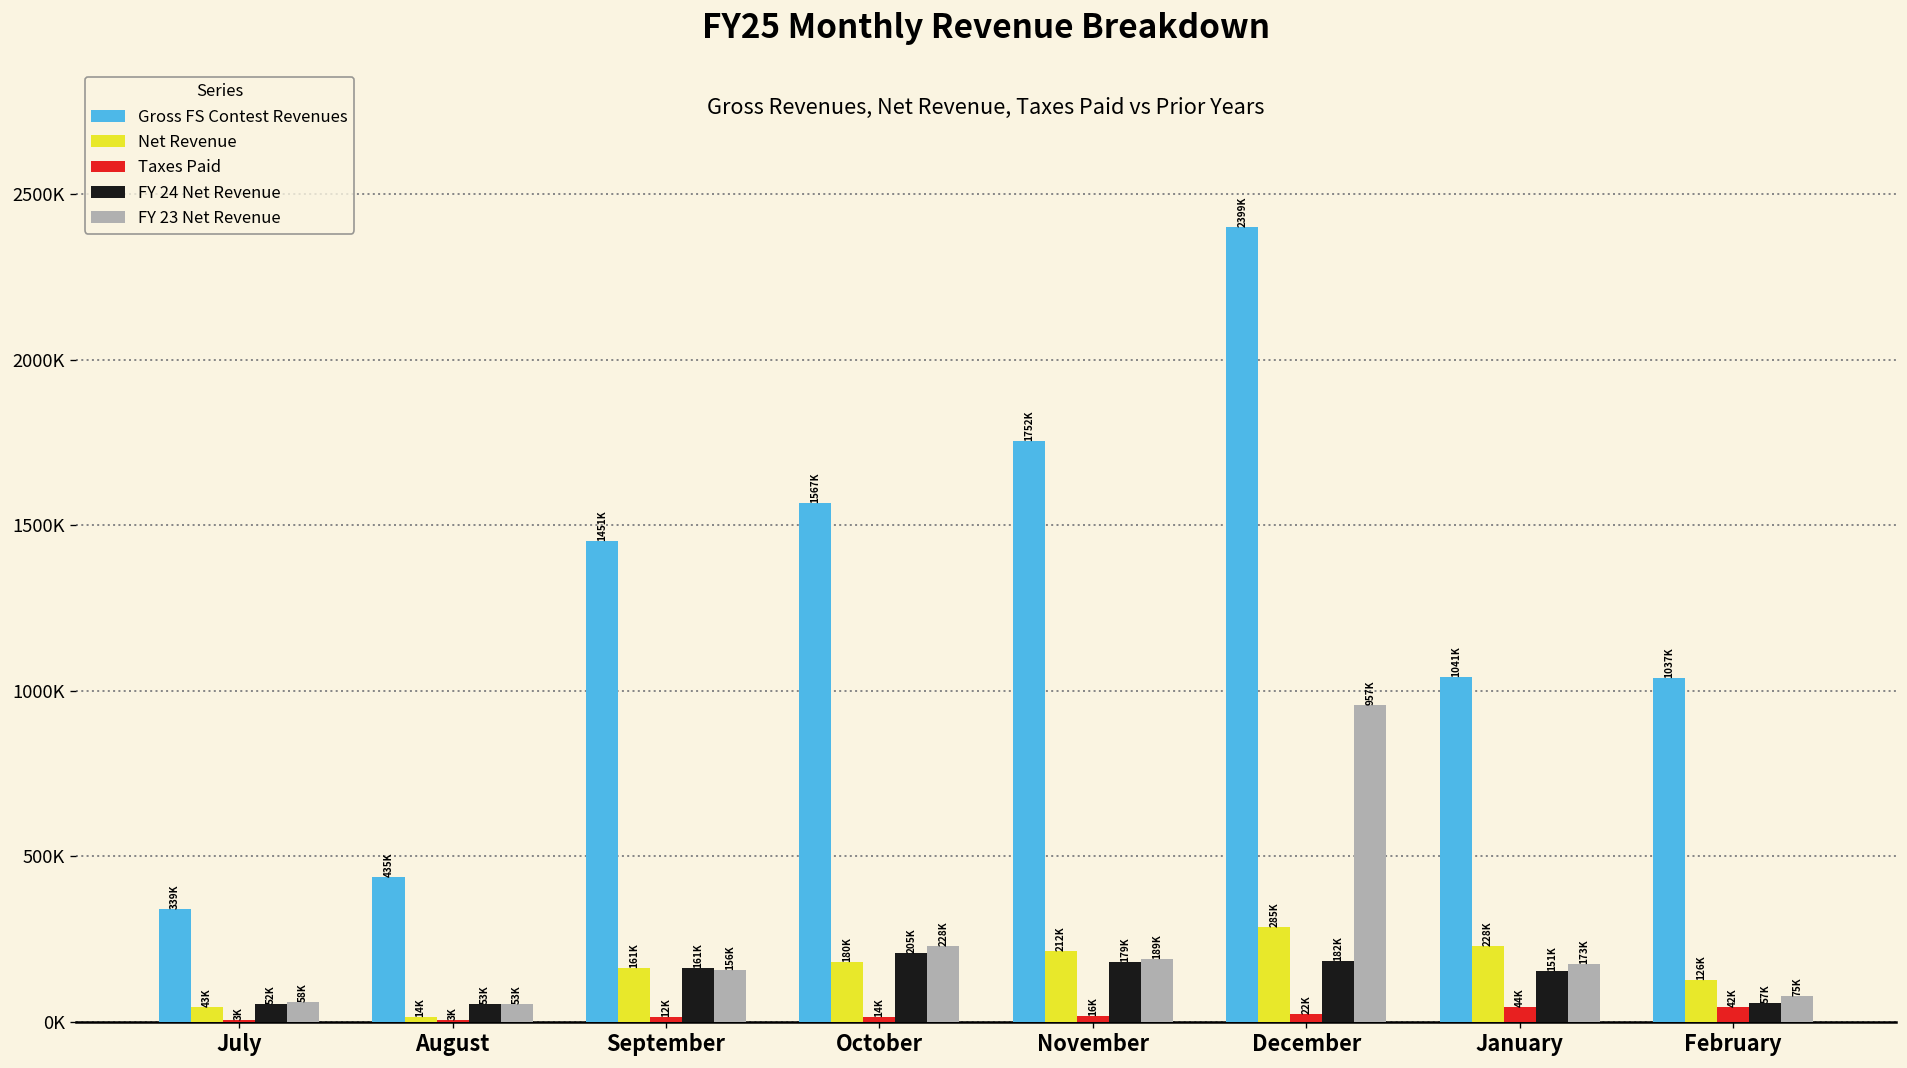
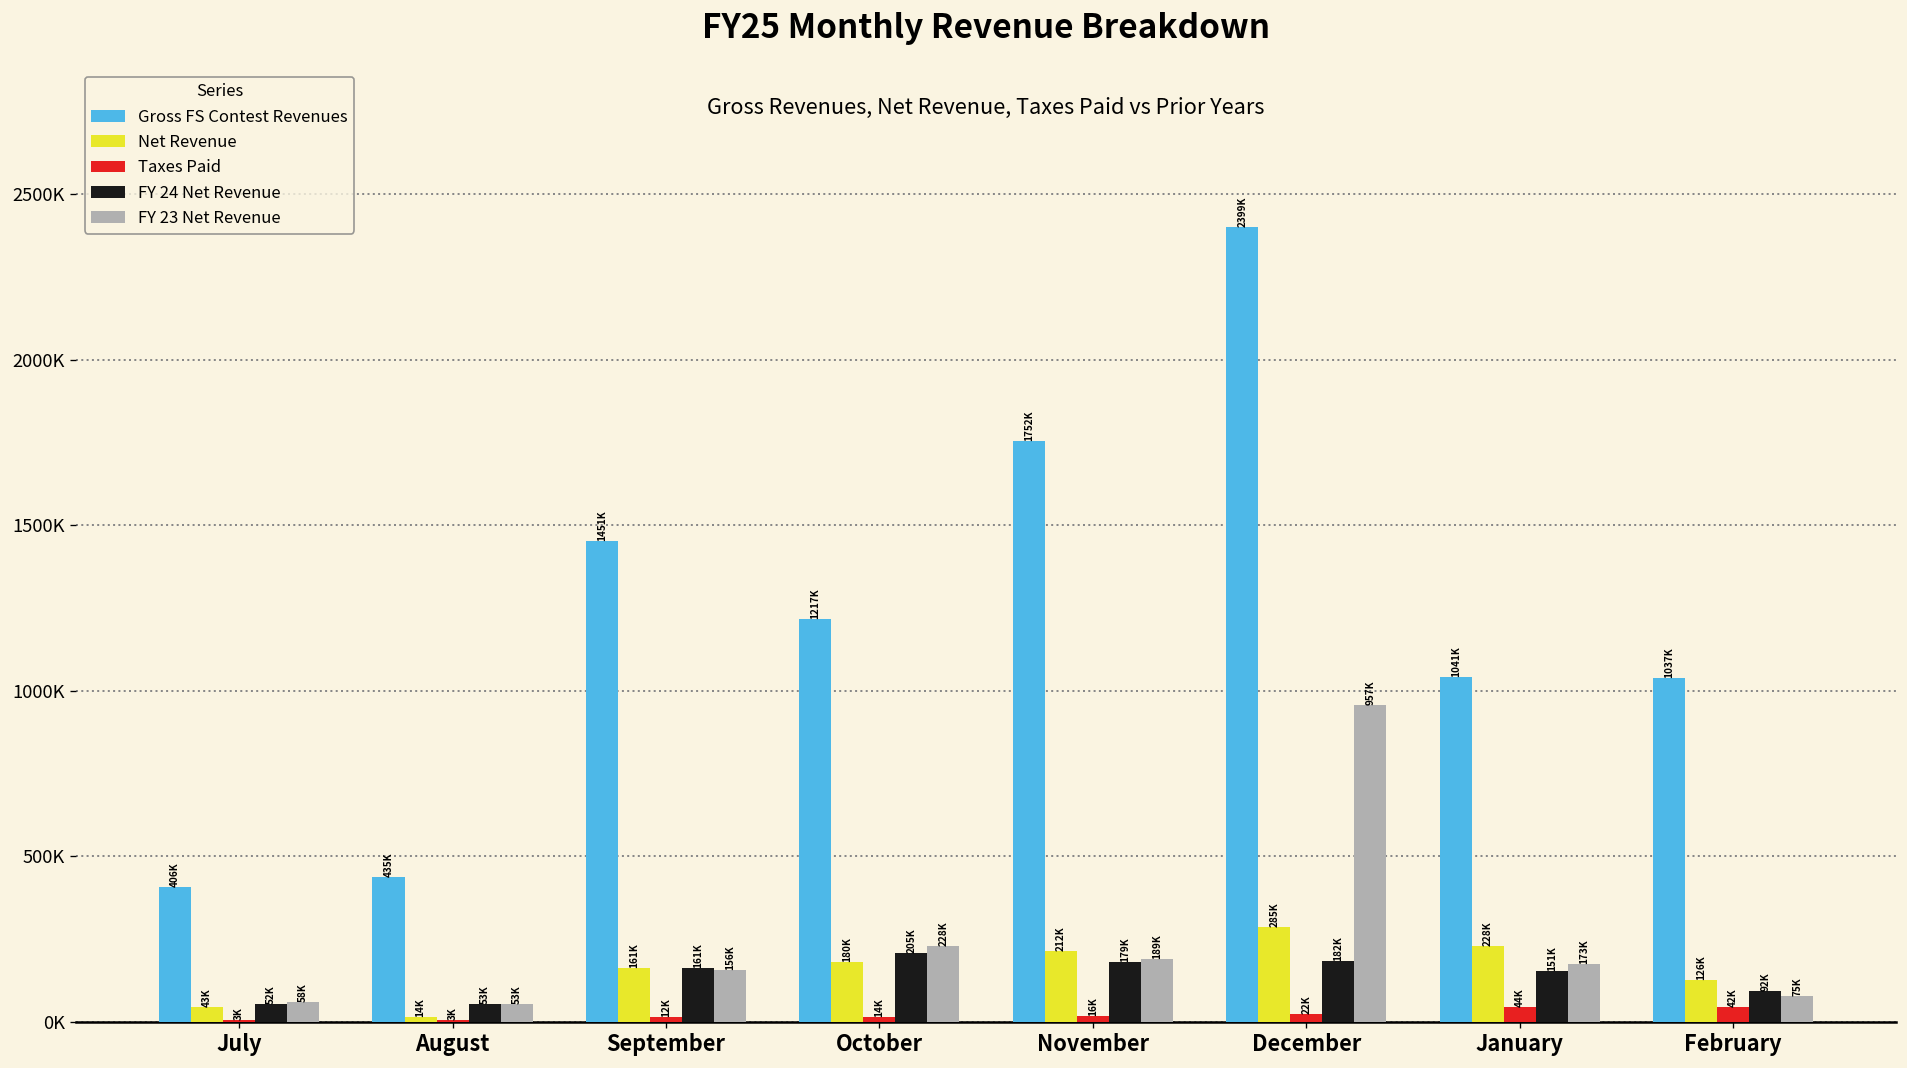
  {
    "Gross FS Contest Revenues": {
-     "July": "339K",
-     "October": "1567K",
+     "July": "406K",
+     "October": "1217K",
      "January": "1041K",
      "February": "1037K"
    },
    "Net Revenue": {
      "July": "43K",
      "October": "180K",
      "November": "212K"
    },
    "Taxes Paid": {
      "July": "3K",
      "October": "14K"
    },
    "FY 24 Net Revenue": {
      "September": "161K",
      "November": "179K",
-     "February": "57K"
+     "February": "92K"
    },
    "FY 23 Net Revenue": {
      "July": "58K",
      "August": "53K",
      "October": "228K",
      "December": "957K",
      "January": "173K"
    }
  }
